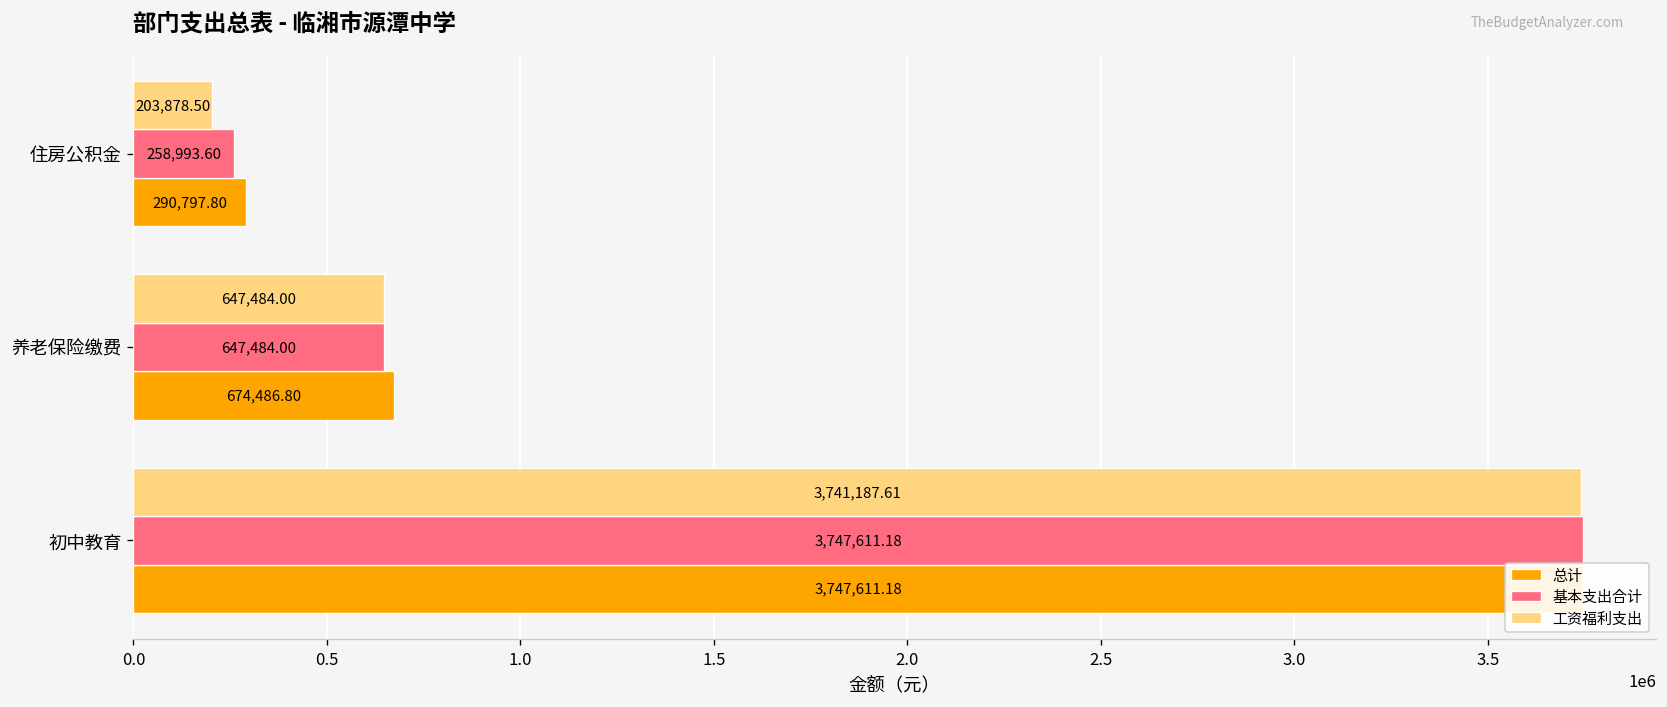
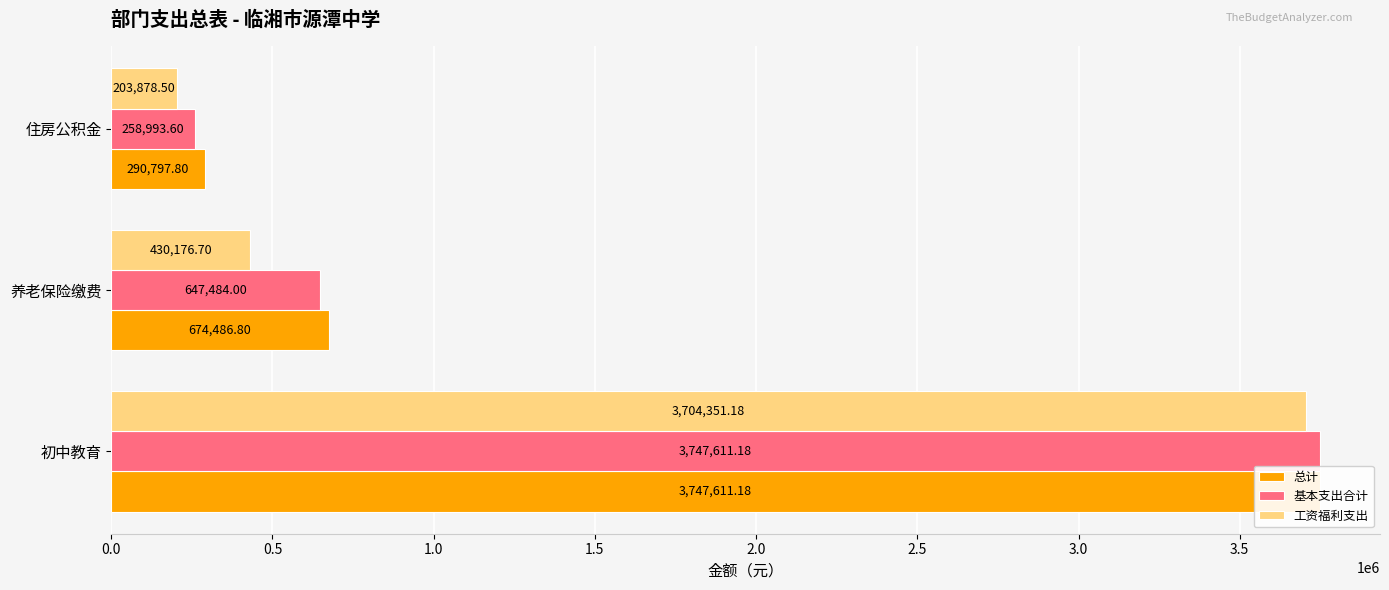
  {
    "总计": {
      "住房公积金": "290,797.80",
      "养老保险缴费": "674,486.80"
    },
    "基本支出合计": {
      "住房公积金": "258,993.60",
      "养老保险缴费": "647,484.00",
      "初中教育": "3,747,611.18"
    },
    "工资福利支出": {
      "住房公积金": "203,878.50",
-     "养老保险缴费": "647,484.00",
-     "初中教育": "3,741,187.61"
+     "养老保险缴费": "430,176.70",
+     "初中教育": "3,704,351.18"
    }
  }
